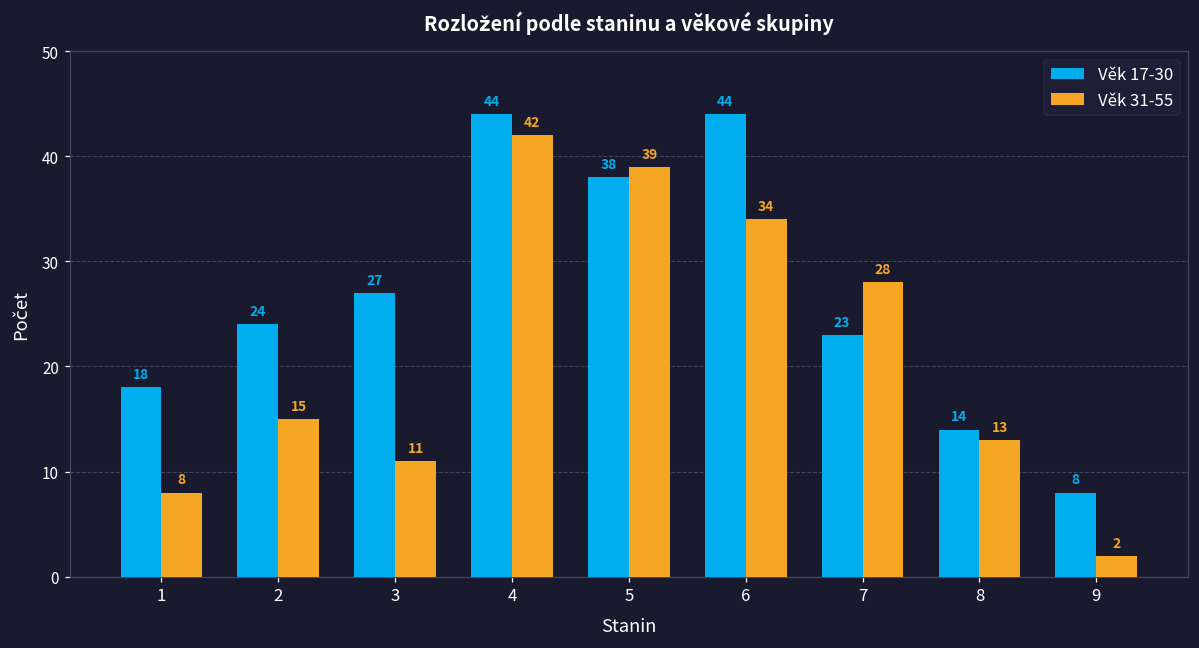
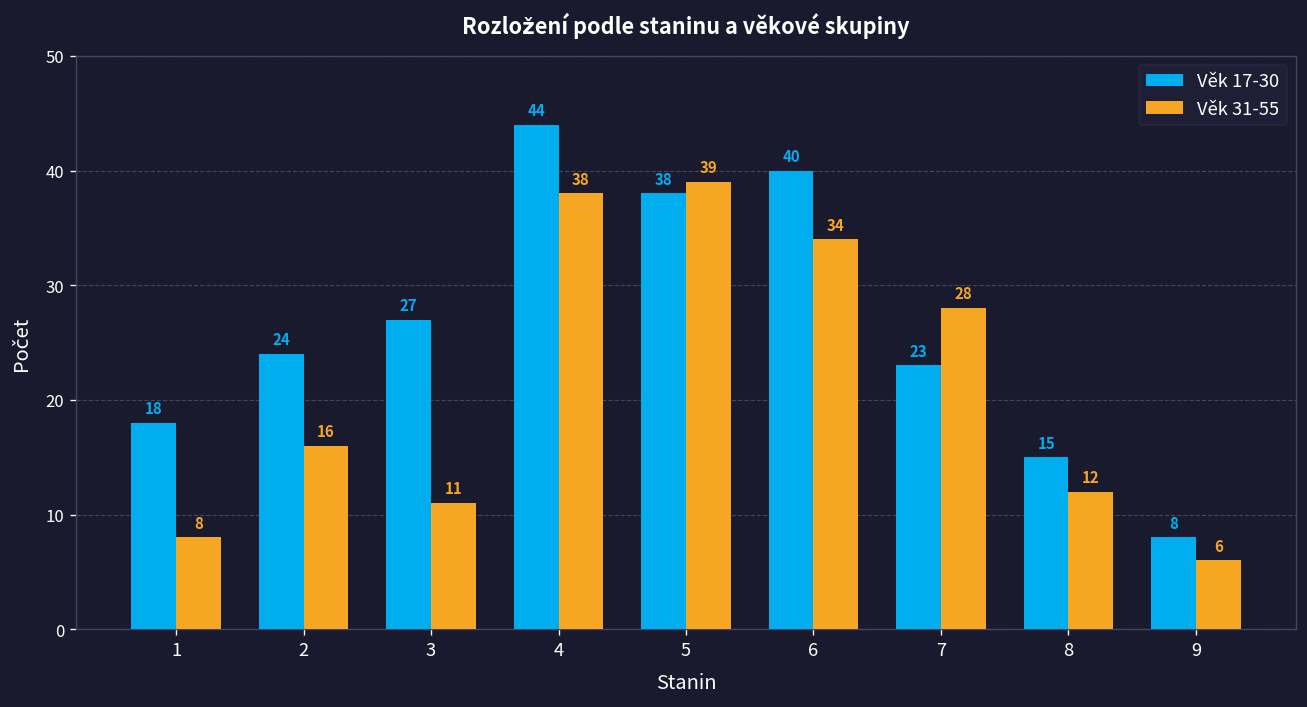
  {
    "Věk 17-30": {
      "1": 18,
      "2": 24,
      "3": 27,
      "4": 44,
      "5": 38,
-     "6": 44,
+     "6": 40,
      "7": 23,
-     "8": 14,
+     "8": 15,
      "9": 8
    },
    "Věk 31-55": {
      "1": 8,
-     "2": 15,
+     "2": 16,
      "3": 11,
-     "4": 42,
+     "4": 38,
      "5": 39,
      "6": 34,
      "7": 28,
-     "8": 13,
-     "9": 2
+     "8": 12,
+     "9": 6
    }
  }
